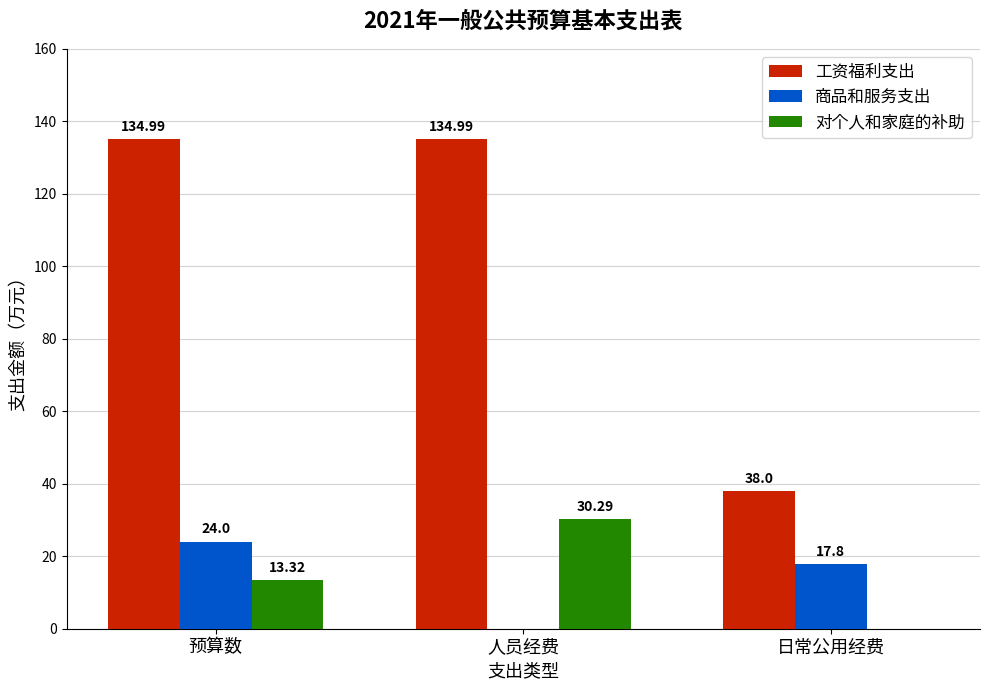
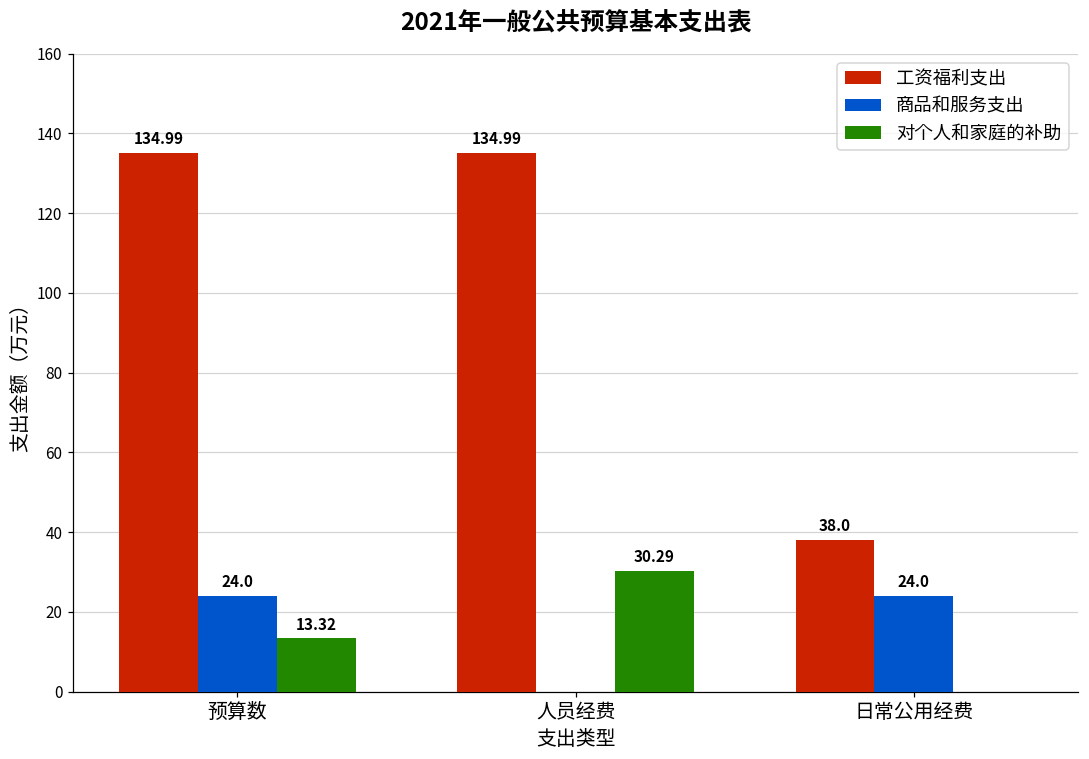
  {
    "工资福利支出": {
      "预算数": 134.99,
      "人员经费": 134.99,
      "日常公用经费": 38.0
    },
    "商品和服务支出": {
      "预算数": 24.0,
-     "日常公用经费": 17.8
+     "日常公用经费": 24.0
    },
    "对个人和家庭的补助": {
      "预算数": 13.32,
      "人员经费": 30.29
    }
  }
